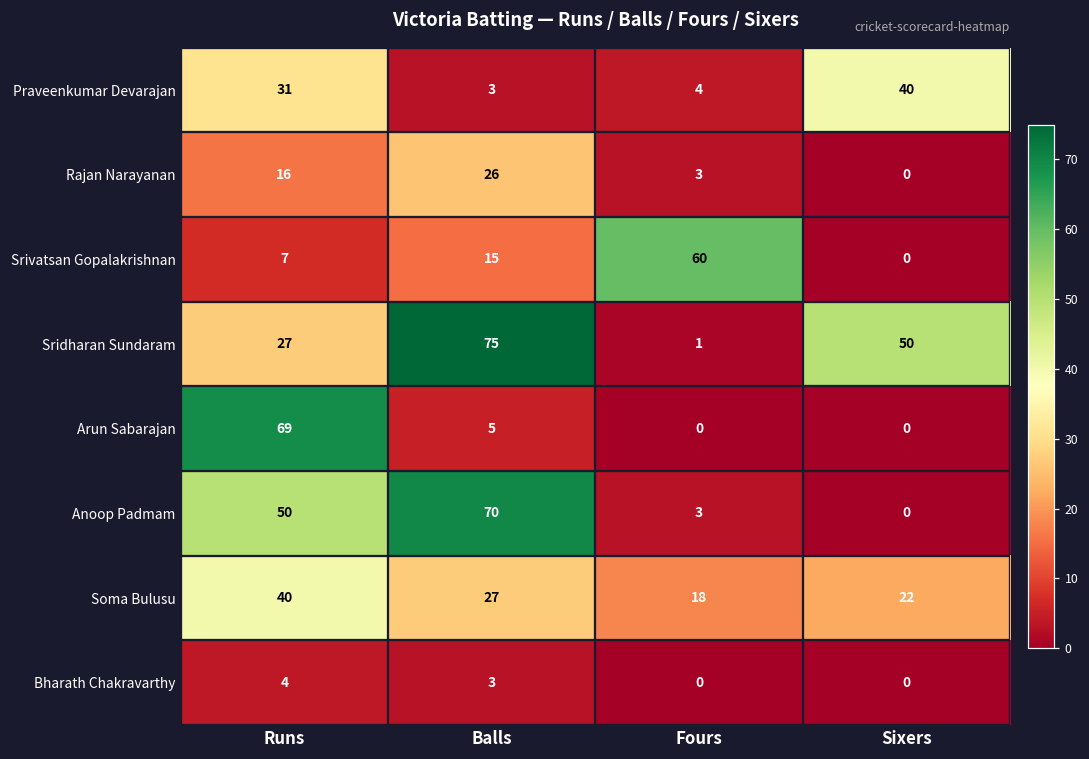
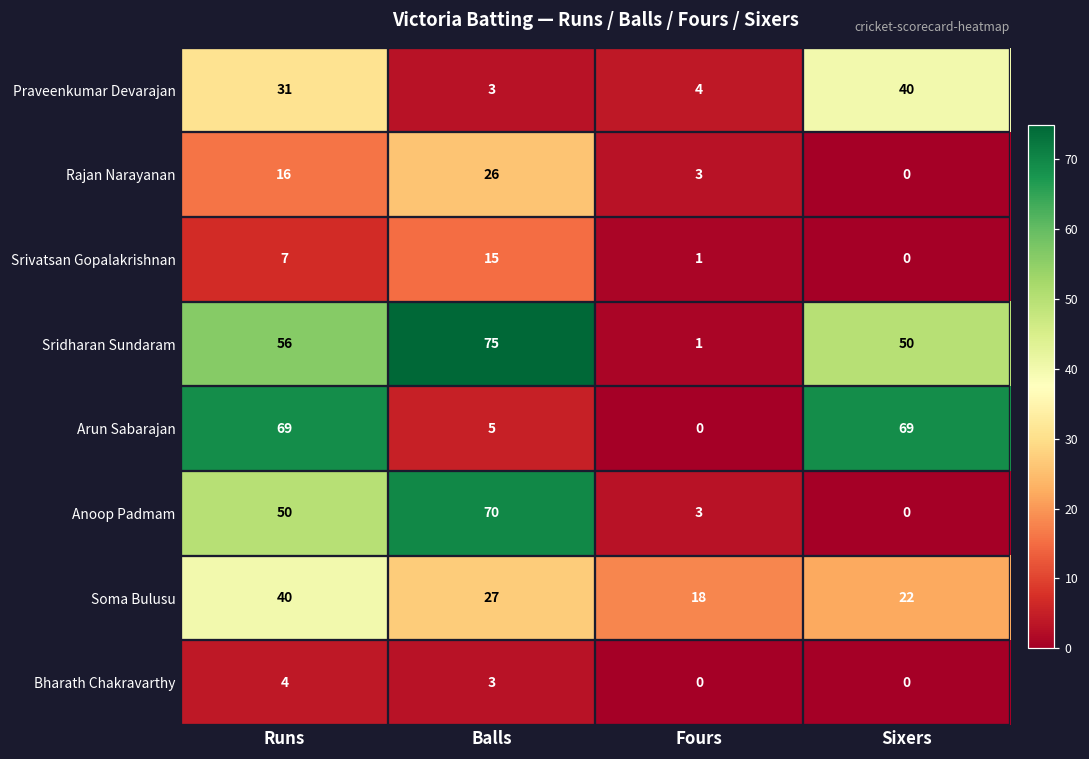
  {
    "Praveenkumar Devarajan": {
      "Runs": 31,
      "Balls": 3,
      "Fours": 4,
      "Sixers": 40
    },
    "Rajan Narayanan": {
      "Runs": 16,
      "Balls": 26,
      "Fours": 3,
      "Sixers": 0
    },
    "Srivatsan Gopalakrishnan": {
      "Runs": 7,
      "Balls": 15,
-     "Fours": 60,
+     "Fours": 1,
      "Sixers": 0
    },
    "Sridharan Sundaram": {
-     "Runs": 27,
+     "Runs": 56,
      "Balls": 75,
      "Fours": 1,
      "Sixers": 50
    },
    "Arun Sabarajan": {
      "Runs": 69,
      "Balls": 5,
      "Fours": 0,
-     "Sixers": 0
+     "Sixers": 69
    },
    "Anoop Padmam": {
      "Runs": 50,
      "Balls": 70,
      "Fours": 3,
      "Sixers": 0
    },
    "Soma Bulusu": {
      "Runs": 40,
      "Balls": 27,
      "Fours": 18,
      "Sixers": 22
    },
    "Bharath Chakravarthy": {
      "Runs": 4,
      "Balls": 3,
      "Fours": 0,
      "Sixers": 0
    }
  }
